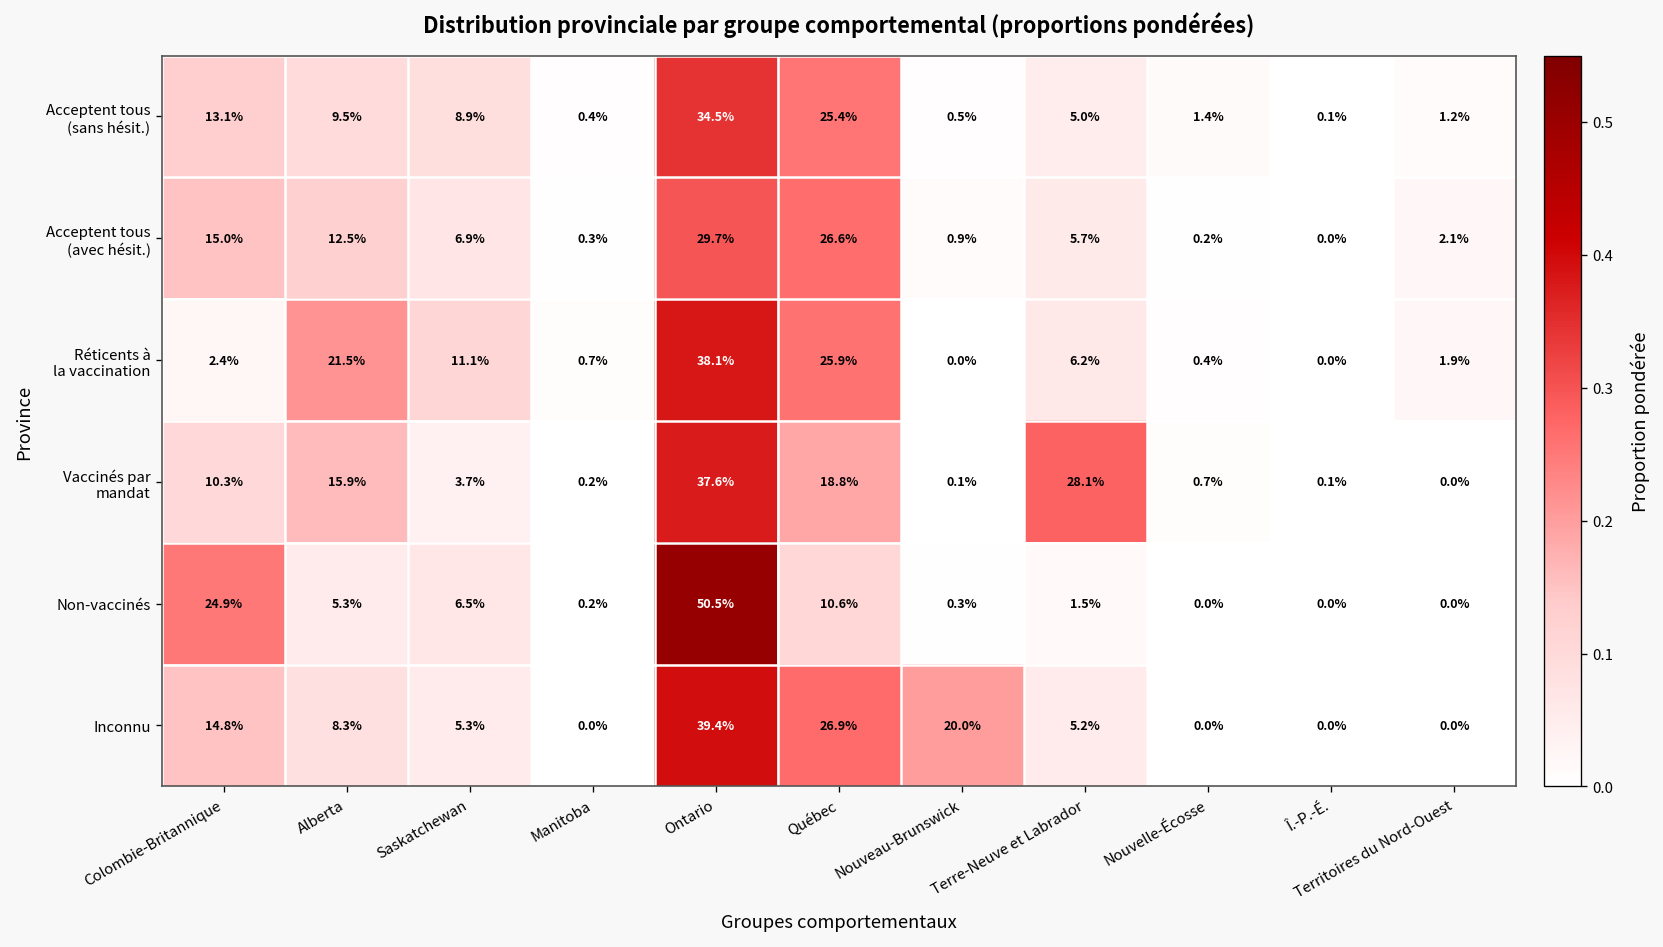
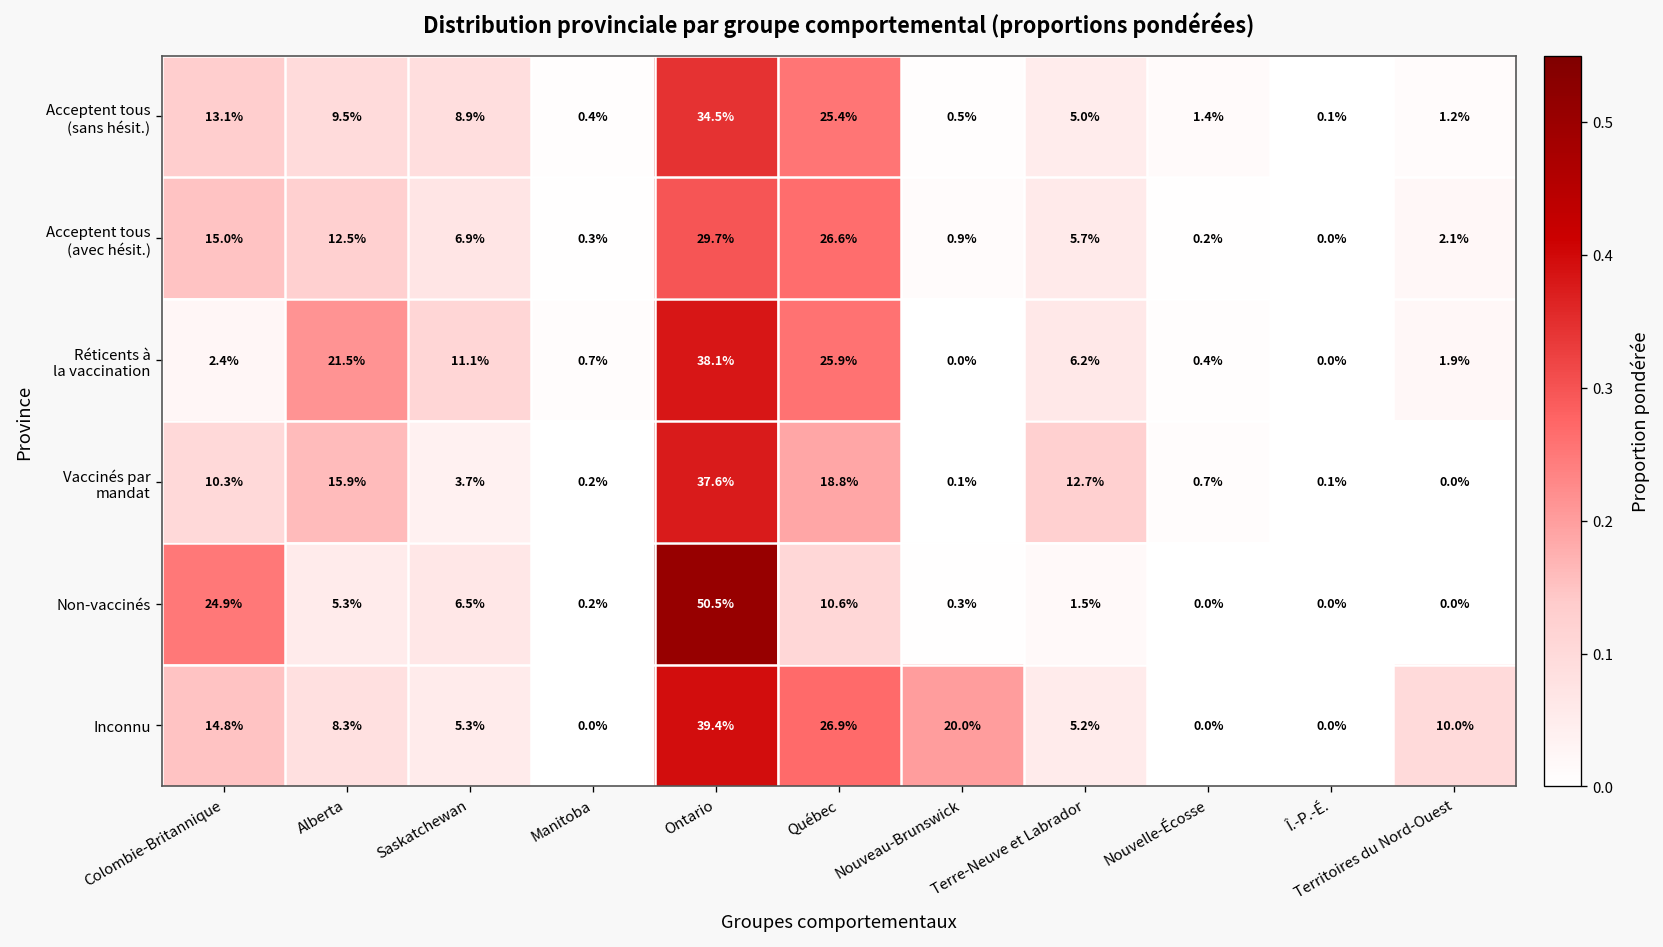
  {
    "Acceptent tous (sans hésit.)": {
      "Colombie-Britannique": "13.1%",
      "Alberta": "9.5%",
      "Saskatchewan": "8.9%",
      "Manitoba": "0.4%",
      "Ontario": "34.5%",
      "Québec": "25.4%",
      "Nouveau-Brunswick": "0.5%",
      "Terre-Neuve et Labrador": "5.0%",
      "Nouvelle-Écosse": "1.4%",
      "Î.-P.-É.": "0.1%",
      "Territoires du Nord-Ouest": "1.2%"
    },
    "Acceptent tous (avec hésit.)": {
      "Colombie-Britannique": "15.0%",
      "Alberta": "12.5%",
      "Saskatchewan": "6.9%",
      "Manitoba": "0.3%",
      "Ontario": "29.7%",
      "Québec": "26.6%",
      "Nouveau-Brunswick": "0.9%",
      "Terre-Neuve et Labrador": "5.7%",
      "Nouvelle-Écosse": "0.2%",
      "Î.-P.-É.": "0.0%",
      "Territoires du Nord-Ouest": "2.1%"
    },
    "Réticents à la vaccination": {
      "Colombie-Britannique": "2.4%",
      "Alberta": "21.5%",
      "Saskatchewan": "11.1%",
      "Manitoba": "0.7%",
      "Ontario": "38.1%",
      "Québec": "25.9%",
      "Nouveau-Brunswick": "0.0%",
      "Terre-Neuve et Labrador": "6.2%",
      "Nouvelle-Écosse": "0.4%",
      "Î.-P.-É.": "0.0%",
      "Territoires du Nord-Ouest": "1.9%"
    },
    "Vaccinés par mandat": {
      "Colombie-Britannique": "10.3%",
      "Alberta": "15.9%",
      "Saskatchewan": "3.7%",
      "Manitoba": "0.2%",
      "Ontario": "37.6%",
      "Québec": "18.8%",
      "Nouveau-Brunswick": "0.1%",
-     "Terre-Neuve et Labrador": "28.1%",
+     "Terre-Neuve et Labrador": "12.7%",
      "Nouvelle-Écosse": "0.7%",
      "Î.-P.-É.": "0.1%",
      "Territoires du Nord-Ouest": "0.0%"
    },
    "Non-vaccinés": {
      "Colombie-Britannique": "24.9%",
      "Alberta": "5.3%",
      "Saskatchewan": "6.5%",
      "Manitoba": "0.2%",
      "Ontario": "50.5%",
      "Québec": "10.6%",
      "Nouveau-Brunswick": "0.3%",
      "Terre-Neuve et Labrador": "1.5%",
      "Nouvelle-Écosse": "0.0%",
      "Î.-P.-É.": "0.0%",
      "Territoires du Nord-Ouest": "0.0%"
    },
    "Inconnu": {
      "Colombie-Britannique": "14.8%",
      "Alberta": "8.3%",
      "Saskatchewan": "5.3%",
      "Manitoba": "0.0%",
      "Ontario": "39.4%",
      "Québec": "26.9%",
      "Nouveau-Brunswick": "20.0%",
      "Terre-Neuve et Labrador": "5.2%",
      "Nouvelle-Écosse": "0.0%",
      "Î.-P.-É.": "0.0%",
-     "Territoires du Nord-Ouest": "0.0%"
+     "Territoires du Nord-Ouest": "10.0%"
    }
  }
